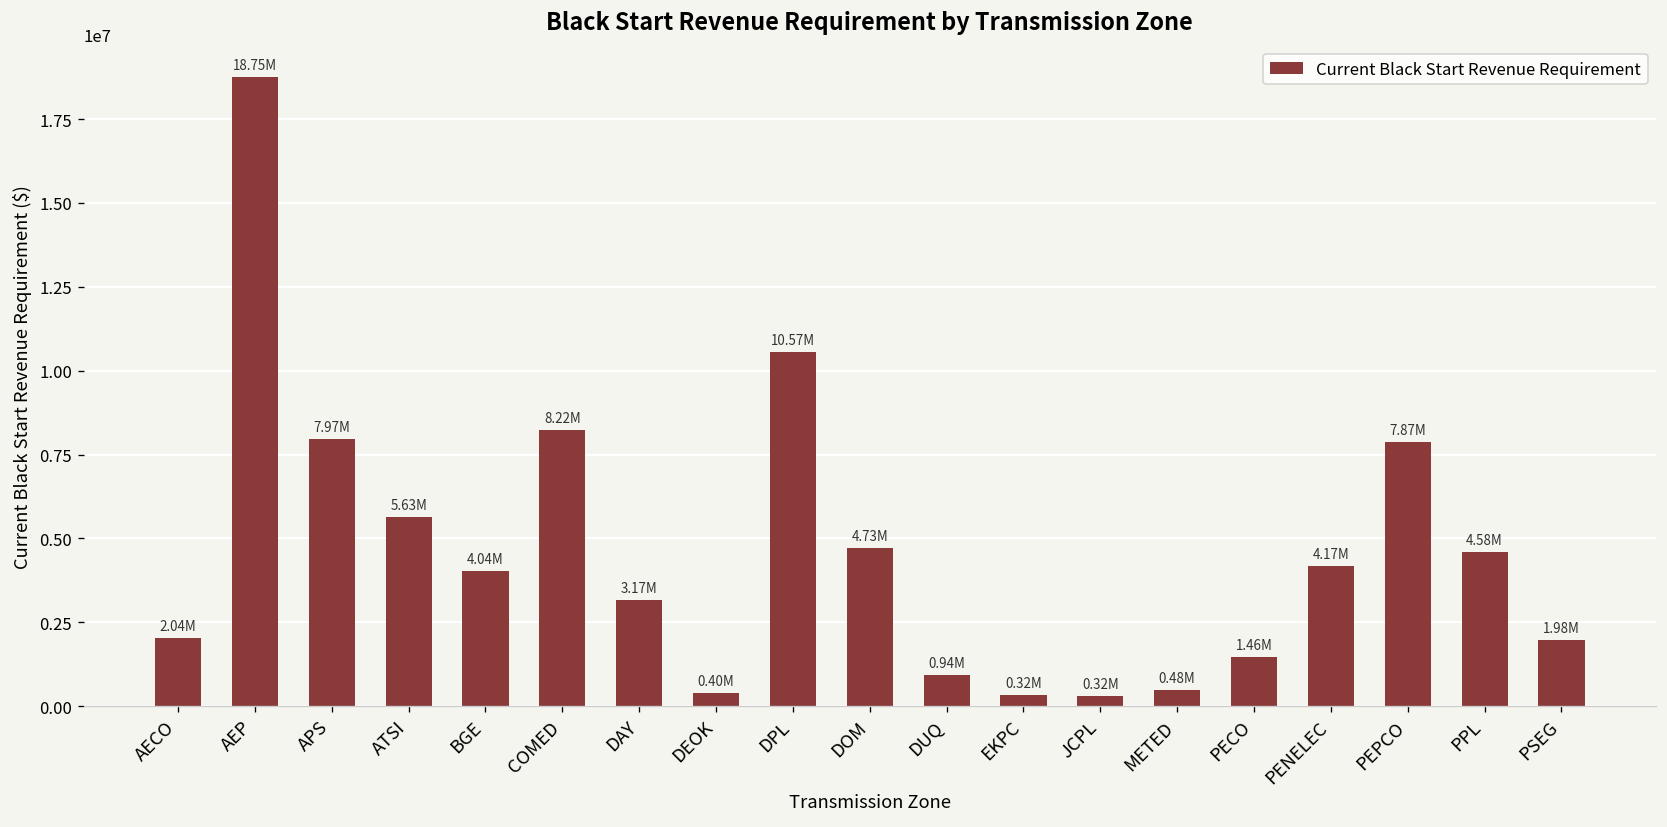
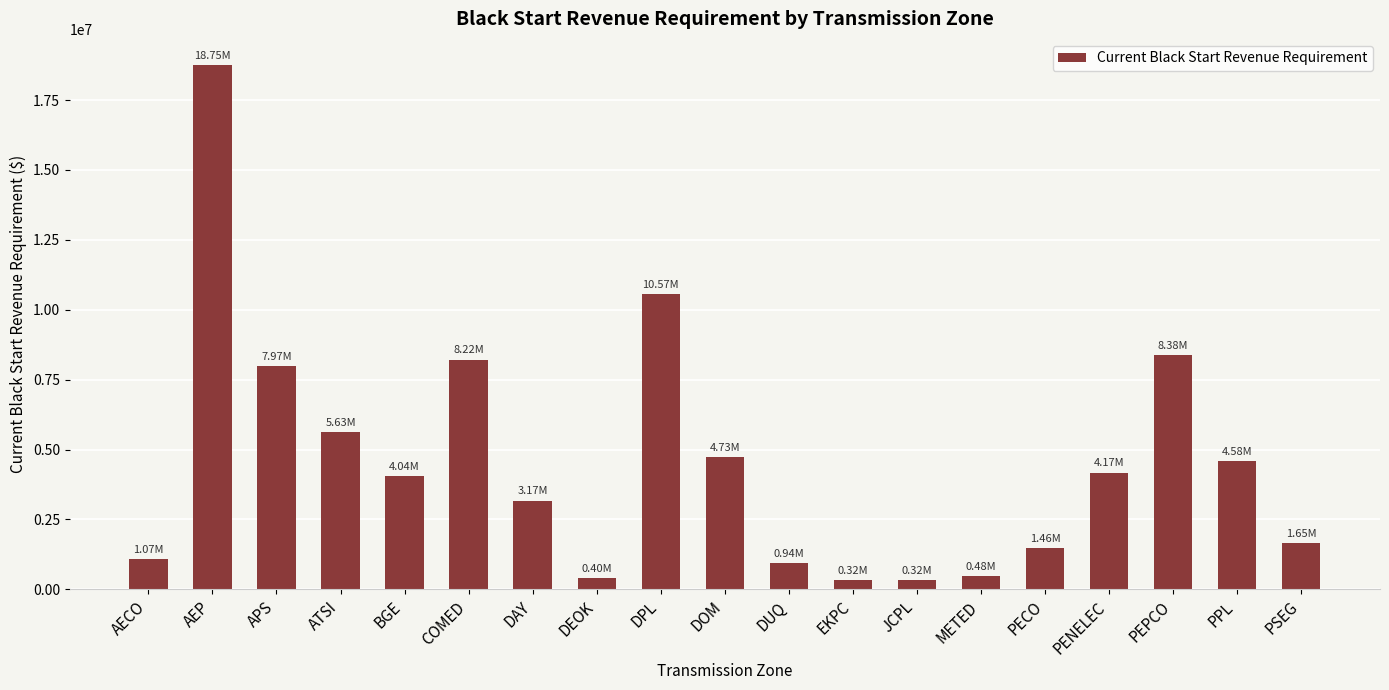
  {
-   "AECO": "2.04M",
+   "AECO": "1.07M",
    "AEP": "18.75M",
    "APS": "7.97M",
    "ATSI": "5.63M",
    "BGE": "4.04M",
    "COMED": "8.22M",
    "DAY": "3.17M",
    "DEOK": "0.40M",
    "DPL": "10.57M",
    "DOM": "4.73M",
    "DUQ": "0.94M",
    "EKPC": "0.32M",
    "JCPL": "0.32M",
    "METED": "0.48M",
    "PECO": "1.46M",
    "PENELEC": "4.17M",
-   "PEPCO": "7.87M",
+   "PEPCO": "8.38M",
    "PPL": "4.58M",
-   "PSEG": "1.98M"
+   "PSEG": "1.65M"
  }
